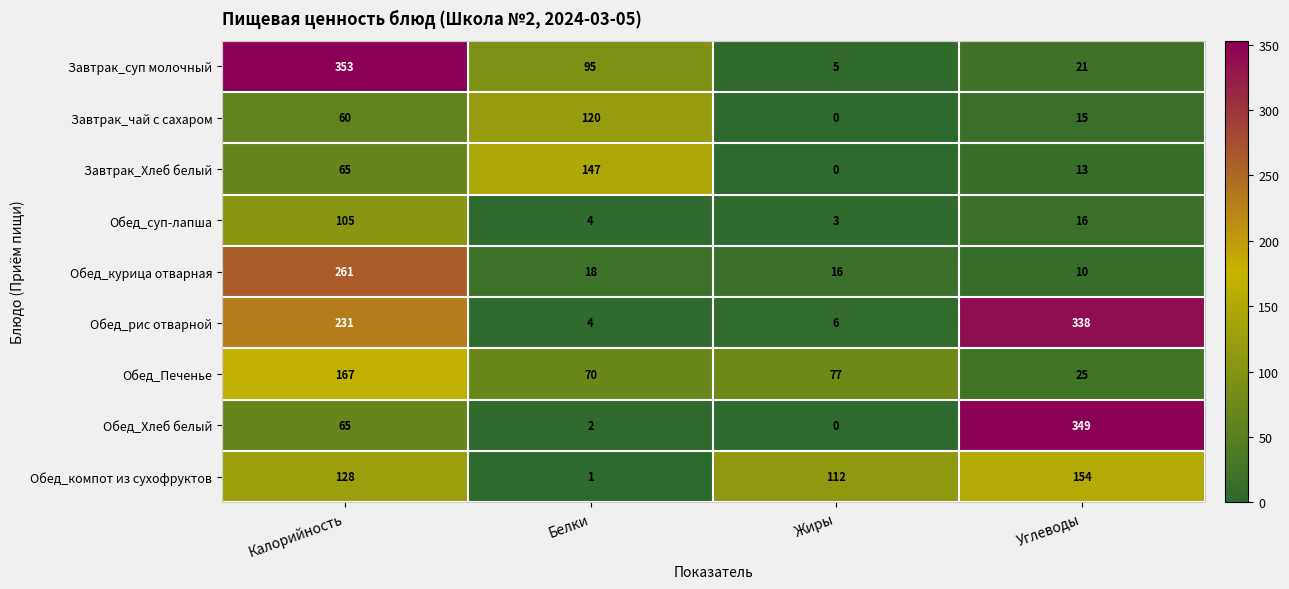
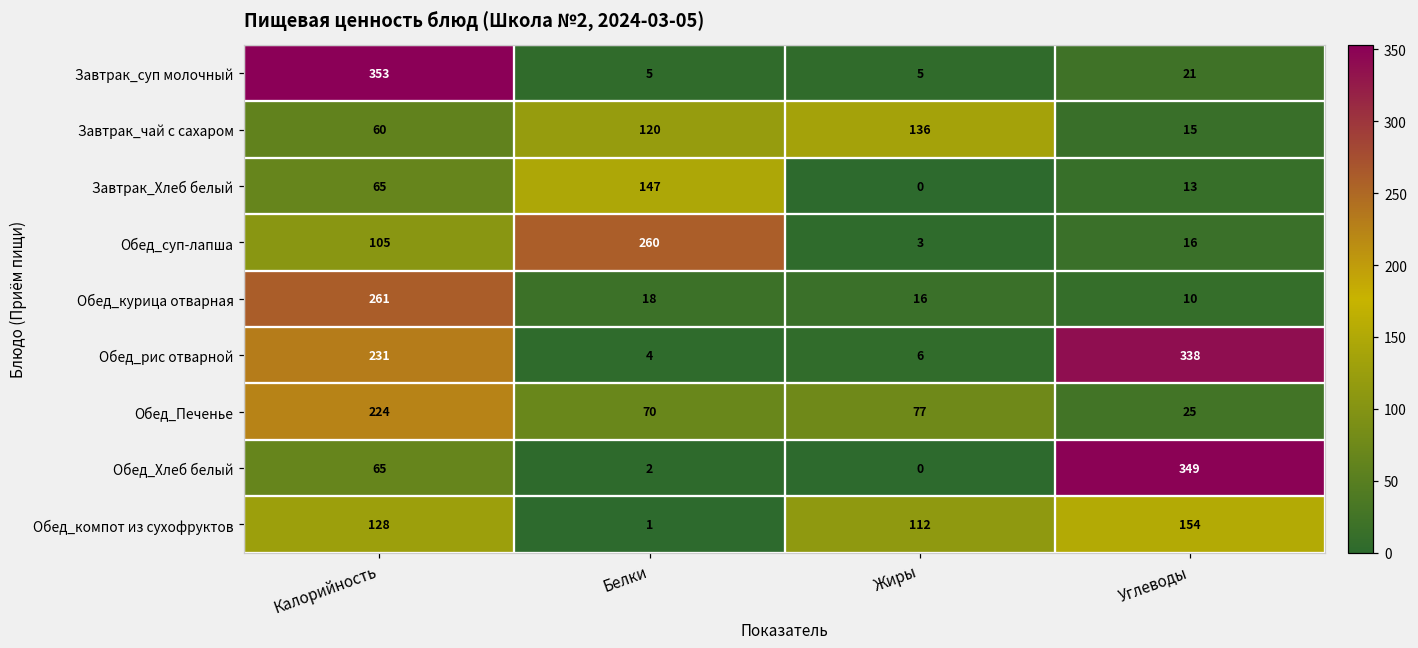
  {
    "Завтрак_суп молочный": {
      "Калорийность": 353,
-     "Белки": 95,
+     "Белки": 5,
      "Жиры": 5,
      "Углеводы": 21
    },
    "Завтрак_чай с сахаром": {
      "Калорийность": 60,
      "Белки": 120,
-     "Жиры": 0,
+     "Жиры": 136,
      "Углеводы": 15
    },
    "Завтрак_Хлеб белый": {
      "Калорийность": 65,
      "Белки": 147,
      "Жиры": 0,
      "Углеводы": 13
    },
    "Обед_суп-лапша": {
      "Калорийность": 105,
-     "Белки": 4,
+     "Белки": 260,
      "Жиры": 3,
      "Углеводы": 16
    },
    "Обед_курица отварная": {
      "Калорийность": 261,
      "Белки": 18,
      "Жиры": 16,
      "Углеводы": 10
    },
    "Обед_рис отварной": {
      "Калорийность": 231,
      "Белки": 4,
      "Жиры": 6,
      "Углеводы": 338
    },
    "Обед_Печенье": {
-     "Калорийность": 167,
+     "Калорийность": 224,
      "Белки": 70,
      "Жиры": 77,
      "Углеводы": 25
    },
    "Обед_Хлеб белый": {
      "Калорийность": 65,
      "Белки": 2,
      "Жиры": 0,
      "Углеводы": 349
    },
    "Обед_компот из сухофруктов": {
      "Калорийность": 128,
      "Белки": 1,
      "Жиры": 112,
      "Углеводы": 154
    }
  }
